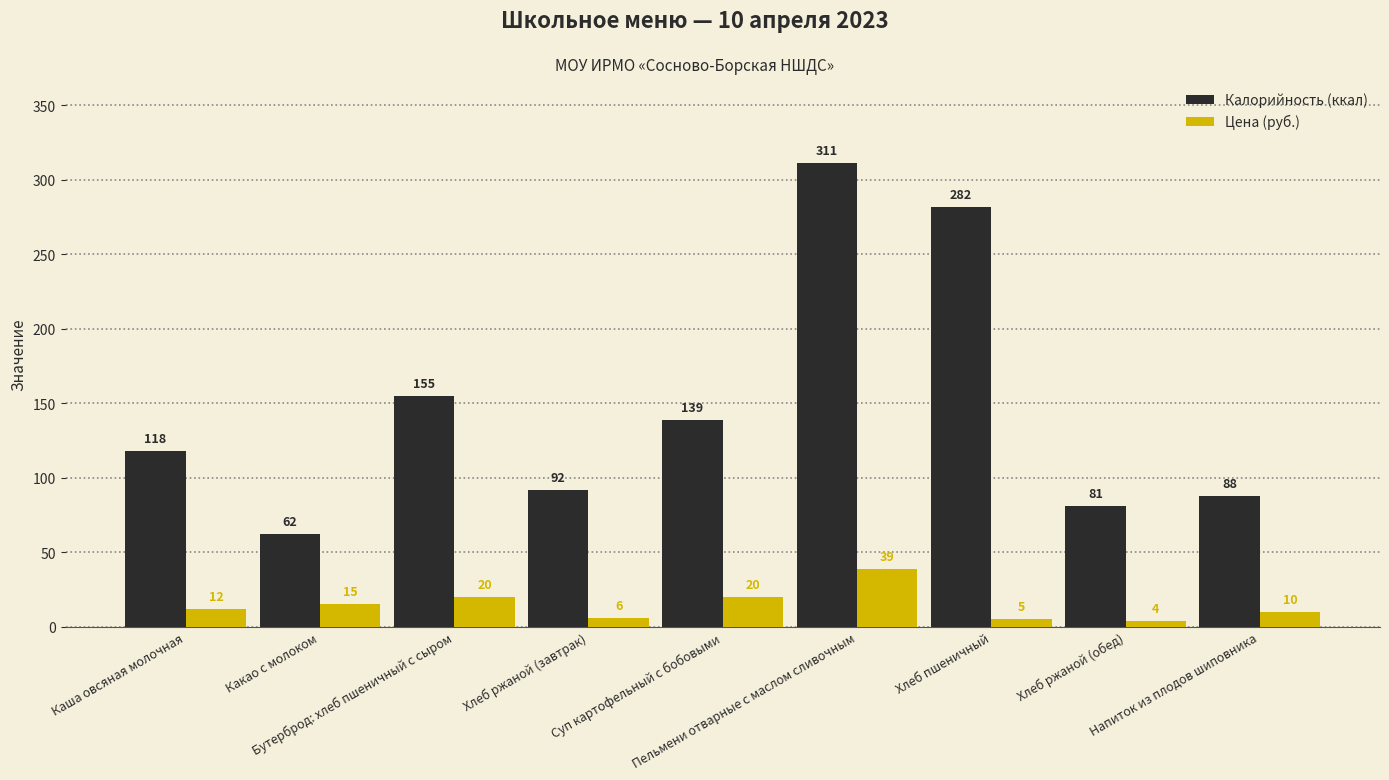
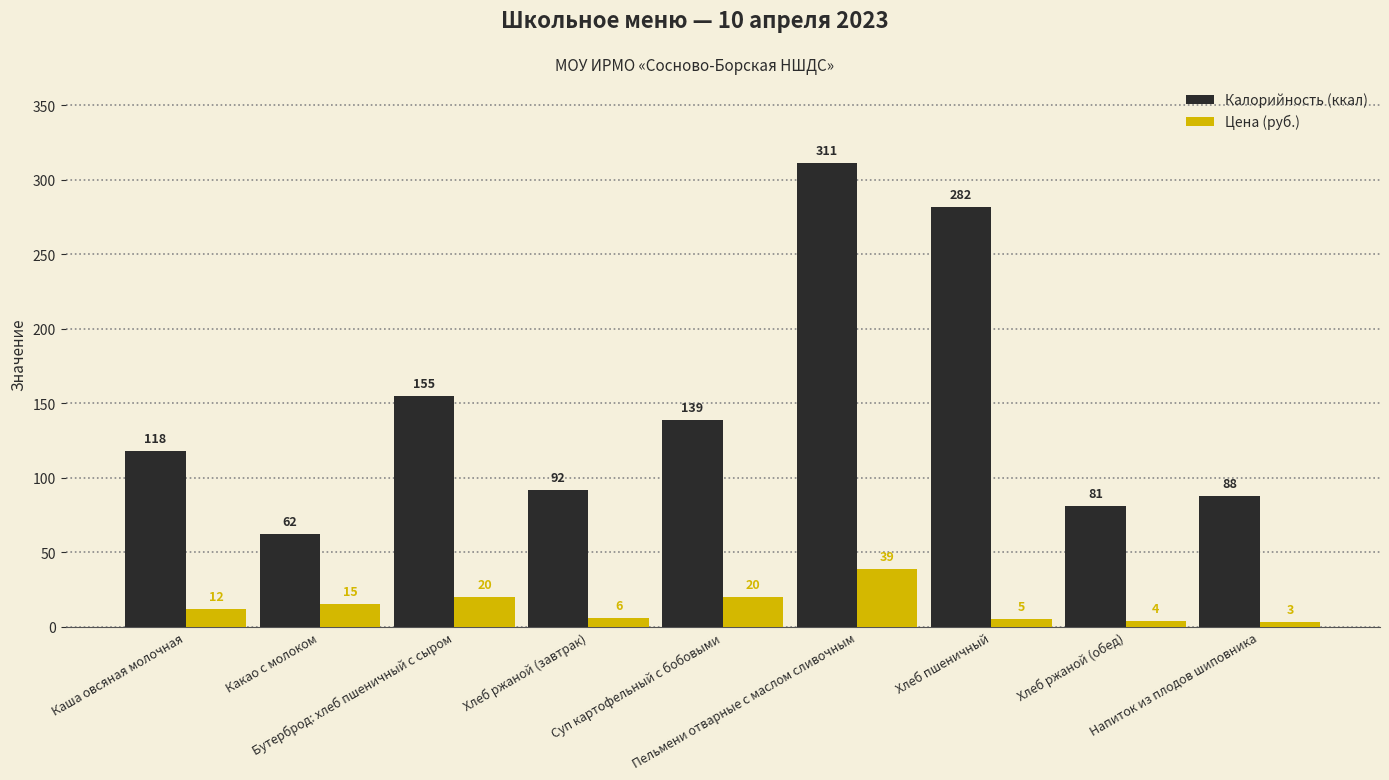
  {
    "Калорийность (ккал)": {
      "Каша овсяная молочная": 118,
      "Какао с молоком": 62,
      "Бутерброд: хлеб пшеничный с сыром": 155,
      "Хлеб ржаной (завтрак)": 92,
      "Суп картофельный с бобовыми": 139,
      "Пельмени отварные с маслом сливочным": 311,
      "Хлеб пшеничный": 282,
      "Хлеб ржаной (обед)": 81,
      "Напиток из плодов шиповника": 88
    },
    "Цена (руб.)": {
      "Каша овсяная молочная": 12,
      "Какао с молоком": 15,
      "Бутерброд: хлеб пшеничный с сыром": 20,
      "Хлеб ржаной (завтрак)": 6,
      "Суп картофельный с бобовыми": 20,
      "Пельмени отварные с маслом сливочным": 39,
      "Хлеб пшеничный": 5,
      "Хлеб ржаной (обед)": 4,
-     "Напиток из плодов шиповника": 10
+     "Напиток из плодов шиповника": 3
    }
  }
